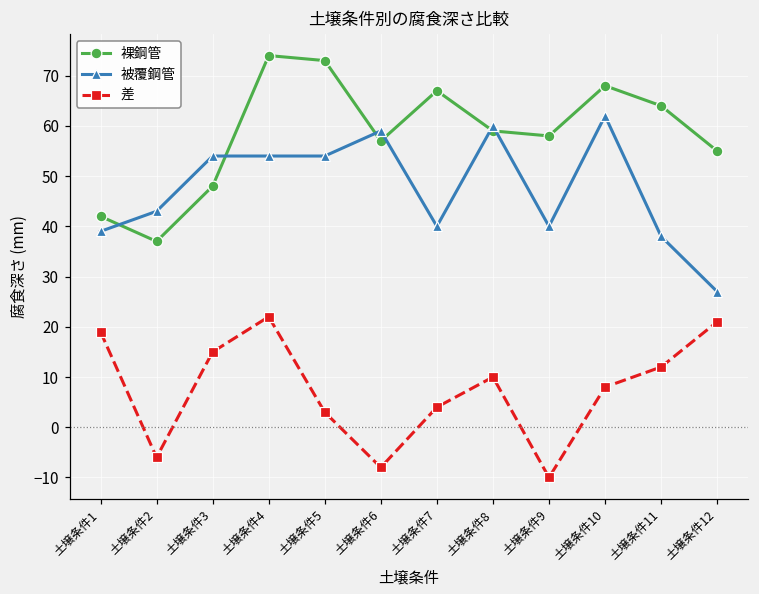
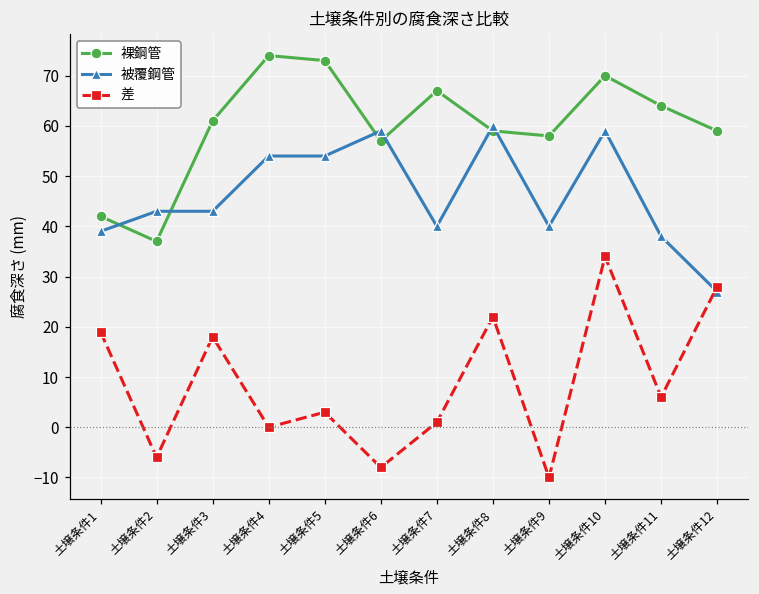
  {
    "裸鋼管": {
      "土壌条件1": 42,
      "土壌条件2": 37,
-     "土壌条件3": 48,
+     "土壌条件3": 61,
      "土壌条件4": 74,
      "土壌条件5": 73,
      "土壌条件6": 57,
      "土壌条件7": 67,
      "土壌条件8": 59,
      "土壌条件9": 58,
-     "土壌条件10": 68,
+     "土壌条件10": 70,
      "土壌条件11": 64,
-     "土壌条件12": 55
+     "土壌条件12": 59
    },
    "被覆鋼管": {
      "土壌条件1": 39,
      "土壌条件2": 43,
-     "土壌条件3": 54,
+     "土壌条件3": 43,
      "土壌条件4": 54,
      "土壌条件5": 54,
      "土壌条件6": 59,
      "土壌条件7": 40,
      "土壌条件8": 60,
      "土壌条件9": 40,
-     "土壌条件10": 62,
+     "土壌条件10": 59,
      "土壌条件11": 38,
      "土壌条件12": 27
    },
    "差": {
      "土壌条件1": 19,
      "土壌条件2": -6,
-     "土壌条件3": 15,
-     "土壌条件4": 22,
+     "土壌条件3": 18,
+     "土壌条件4": 0,
      "土壌条件5": 3,
      "土壌条件6": -8,
-     "土壌条件7": 4,
-     "土壌条件8": 10,
+     "土壌条件7": 1,
+     "土壌条件8": 22,
      "土壌条件9": -10,
-     "土壌条件10": 8,
-     "土壌条件11": 12,
-     "土壌条件12": 21
+     "土壌条件10": 34,
+     "土壌条件11": 6,
+     "土壌条件12": 28
    }
  }
